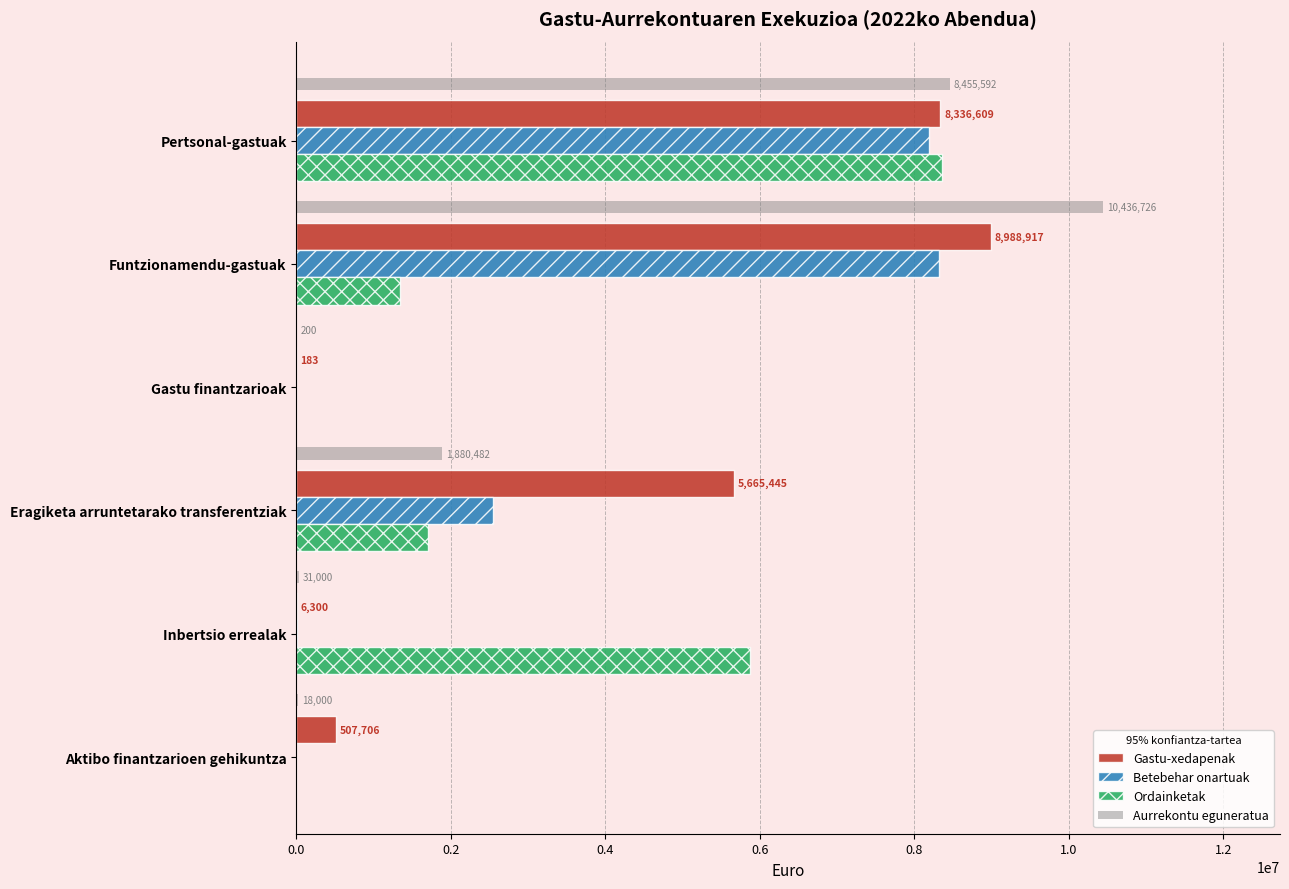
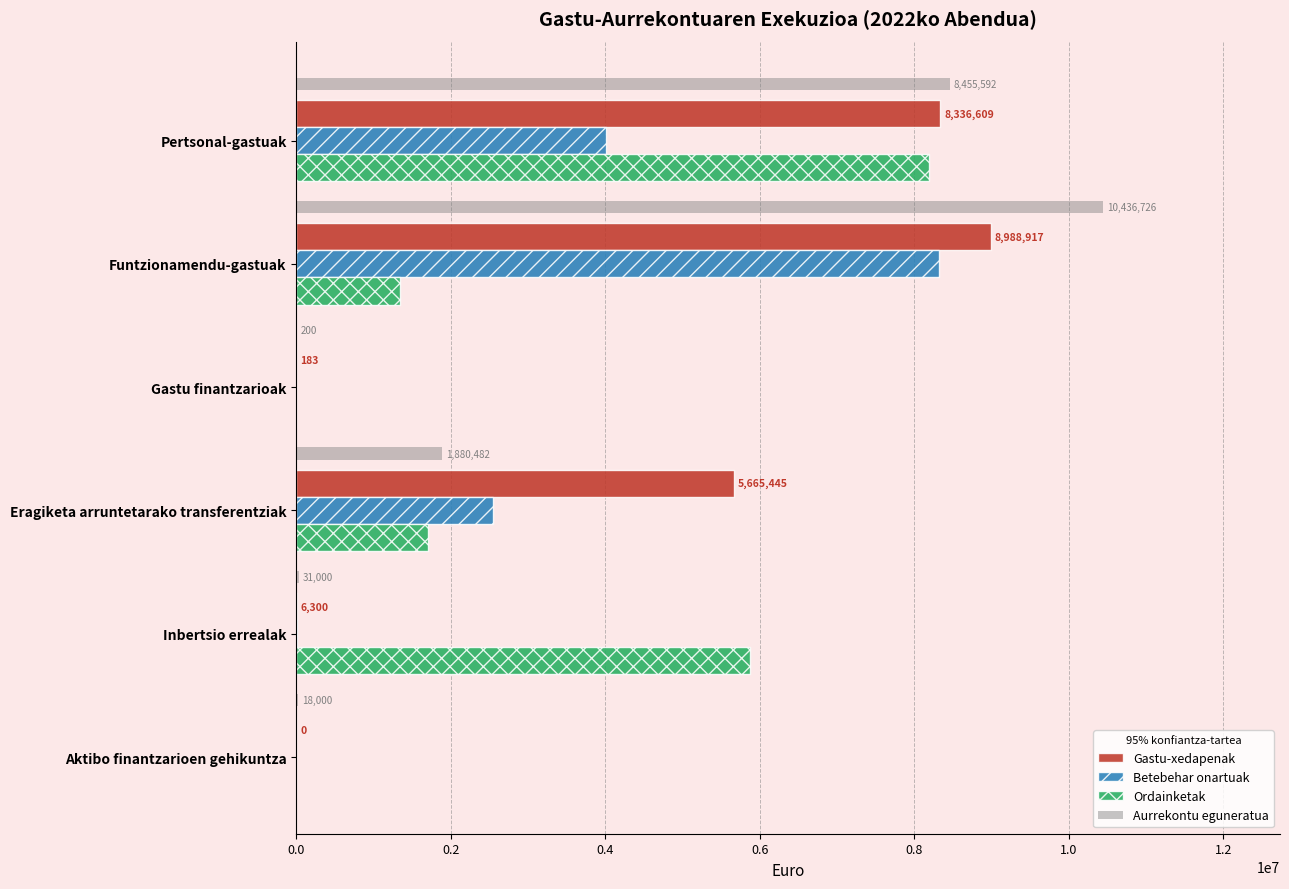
  {
    "Gastu-xedapenak": {
      "Pertsonal-gastuak": "8,336,609",
      "Funtzionamendu-gastuak": "8,988,917",
      "Gastu finantzarioak": "183",
      "Eragiketa arruntetarako transferentziak": "5,665,445",
      "Inbertsio errealak": "6,300",
-     "Aktibo finantzarioen gehikuntza": "507,706"
+     "Aktibo finantzarioen gehikuntza": "0"
    },
    "Betebehar onartuak": {
-     "Pertsonal-gastuak": "8200000",
+     "Pertsonal-gastuak": "4000000",
      "Funtzionamendu-gastuak": "8300000",
      "Eragiketa arruntetarako transferentziak": "2500000"
    },
    "Ordainketak": {
-     "Pertsonal-gastuak": "8400000",
+     "Pertsonal-gastuak": "8200000",
      "Funtzionamendu-gastuak": "1300000",
      "Eragiketa arruntetarako transferentziak": "1700000",
      "Inbertsio errealak": "5900000",
      "Aktibo finantzarioen gehikuntza": "0"
    }
  }
